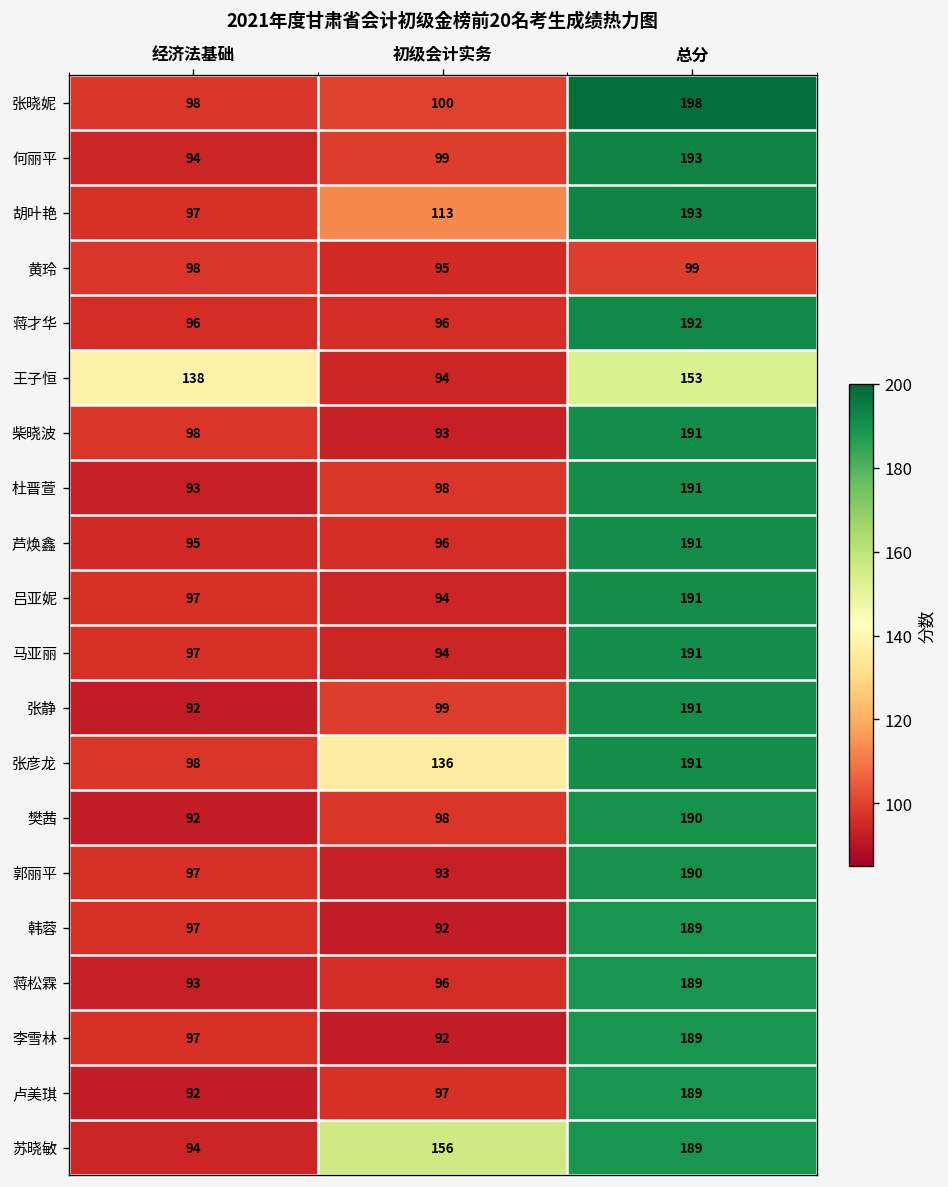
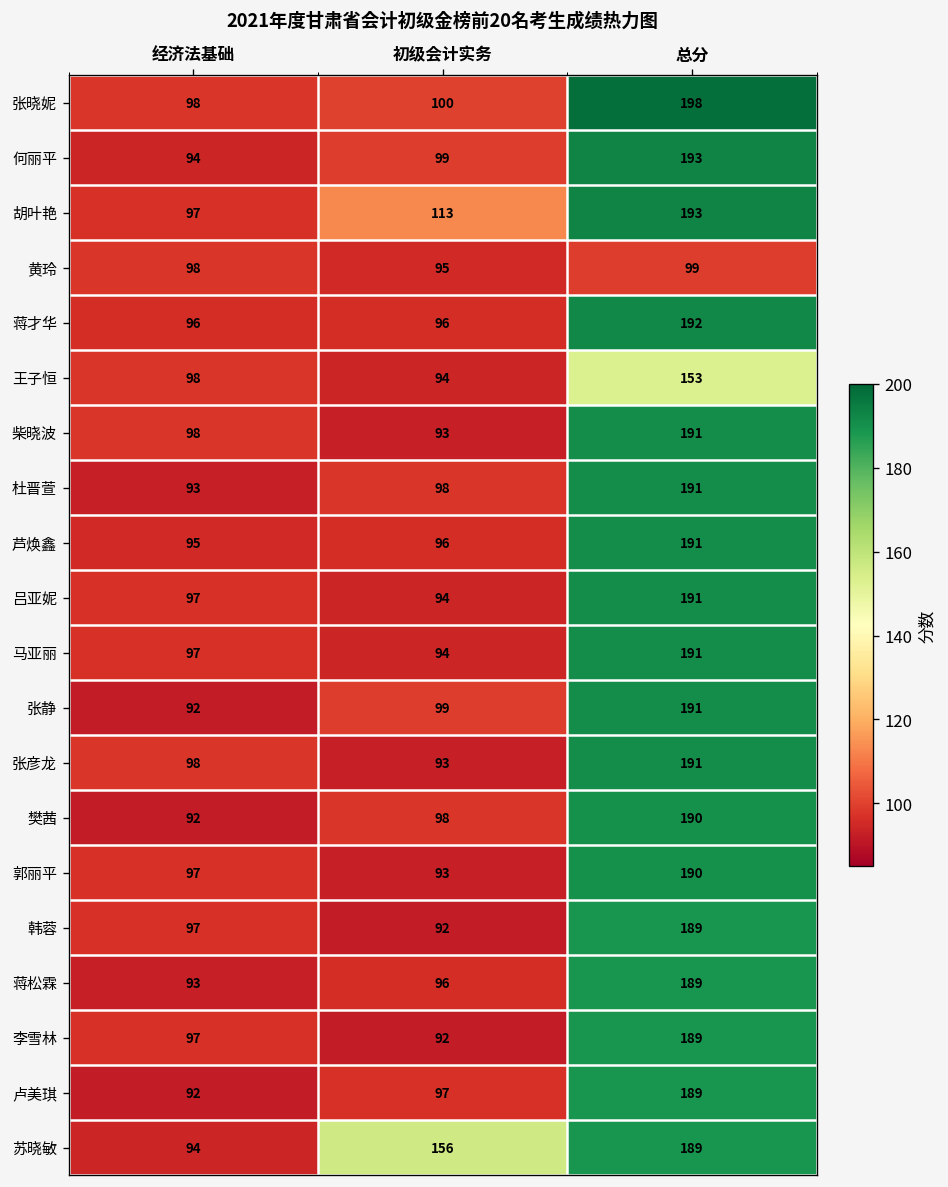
  {
    "张晓妮": {
      "经济法基础": 98,
      "初级会计实务": 100,
      "总分": 198
    },
    "何丽平": {
      "经济法基础": 94,
      "初级会计实务": 99,
      "总分": 193
    },
    "胡叶艳": {
      "经济法基础": 97,
      "初级会计实务": 113,
      "总分": 193
    },
    "黄玲": {
      "经济法基础": 98,
      "初级会计实务": 95,
      "总分": 99
    },
    "蒋才华": {
      "经济法基础": 96,
      "初级会计实务": 96,
      "总分": 192
    },
    "王子恒": {
-     "经济法基础": 138,
+     "经济法基础": 98,
      "初级会计实务": 94,
      "总分": 153
    },
    "柴晓波": {
      "经济法基础": 98,
      "初级会计实务": 93,
      "总分": 191
    },
    "杜晋萱": {
      "经济法基础": 93,
      "初级会计实务": 98,
      "总分": 191
    },
    "芦焕鑫": {
      "经济法基础": 95,
      "初级会计实务": 96,
      "总分": 191
    },
    "吕亚妮": {
      "经济法基础": 97,
      "初级会计实务": 94,
      "总分": 191
    },
    "马亚丽": {
      "经济法基础": 97,
      "初级会计实务": 94,
      "总分": 191
    },
    "张静": {
      "经济法基础": 92,
      "初级会计实务": 99,
      "总分": 191
    },
    "张彦龙": {
      "经济法基础": 98,
-     "初级会计实务": 136,
+     "初级会计实务": 93,
      "总分": 191
    },
    "樊茜": {
      "经济法基础": 92,
      "初级会计实务": 98,
      "总分": 190
    },
    "郭丽平": {
      "经济法基础": 97,
      "初级会计实务": 93,
      "总分": 190
    },
    "韩蓉": {
      "经济法基础": 97,
      "初级会计实务": 92,
      "总分": 189
    },
    "蒋松霖": {
      "经济法基础": 93,
      "初级会计实务": 96,
      "总分": 189
    },
    "李雪林": {
      "经济法基础": 97,
      "初级会计实务": 92,
      "总分": 189
    },
    "卢美琪": {
      "经济法基础": 92,
      "初级会计实务": 97,
      "总分": 189
    },
    "苏晓敏": {
      "经济法基础": 94,
      "初级会计实务": 156,
      "总分": 189
    }
  }
